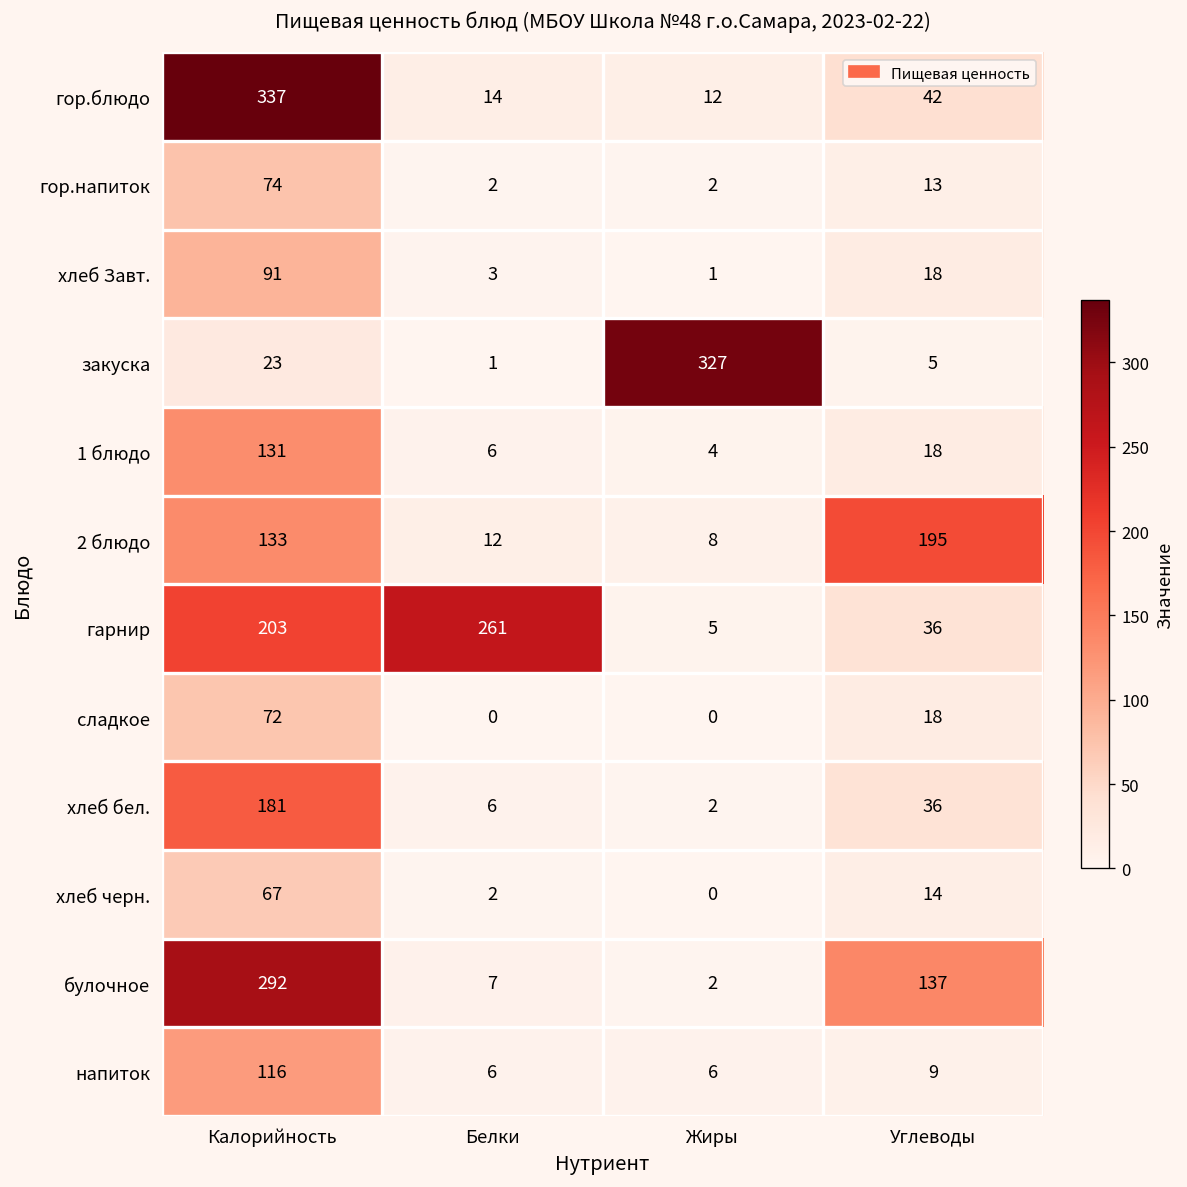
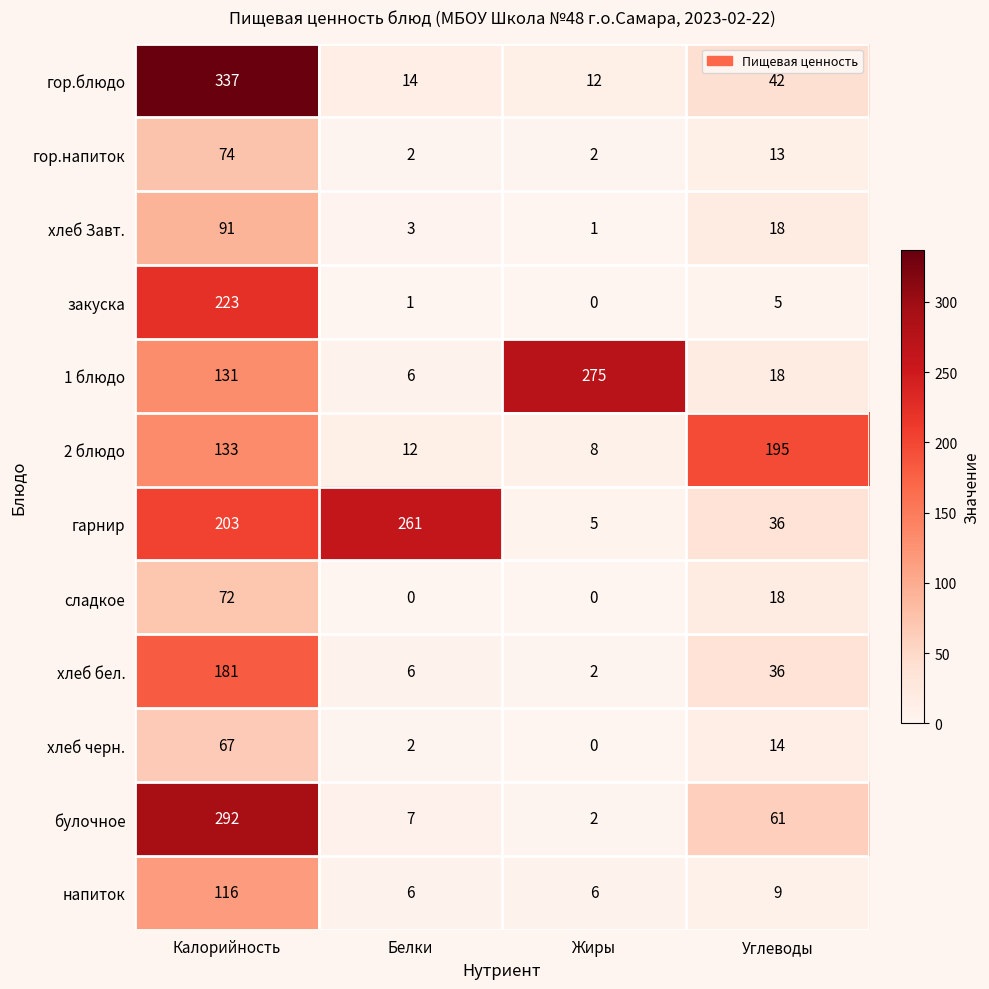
  {
    "гор.блюдо": {
      "Калорийность": 337,
      "Белки": 14,
      "Жиры": 12
    },
    "гор.напиток": {
      "Калорийность": 74,
      "Белки": 2,
      "Жиры": 2,
      "Углеводы": 13
    },
    "хлеб Завт.": {
      "Калорийность": 91,
      "Белки": 3,
      "Жиры": 1,
      "Углеводы": 18
    },
    "закуска": {
-     "Калорийность": 23,
+     "Калорийность": 223,
      "Белки": 1,
-     "Жиры": 327,
+     "Жиры": 0,
      "Углеводы": 5
    },
    "1 блюдо": {
      "Калорийность": 131,
      "Белки": 6,
-     "Жиры": 4,
+     "Жиры": 275,
      "Углеводы": 18
    },
    "2 блюдо": {
      "Калорийность": 133,
      "Белки": 12,
      "Жиры": 8,
      "Углеводы": 195
    },
    "гарнир": {
      "Калорийность": 203,
      "Белки": 261,
      "Жиры": 5,
      "Углеводы": 36
    },
    "сладкое": {
      "Калорийность": 72,
      "Белки": 0,
      "Жиры": 0,
      "Углеводы": 18
    },
    "хлеб бел.": {
      "Калорийность": 181,
      "Белки": 6,
      "Жиры": 2,
      "Углеводы": 36
    },
    "хлеб черн.": {
      "Калорийность": 67,
      "Белки": 2,
      "Жиры": 0,
      "Углеводы": 14
    },
    "булочное": {
      "Калорийность": 292,
      "Белки": 7,
      "Жиры": 2,
-     "Углеводы": 137
+     "Углеводы": 61
    },
    "напиток": {
      "Калорийность": 116,
      "Белки": 6,
      "Жиры": 6,
      "Углеводы": 9
    }
  }
